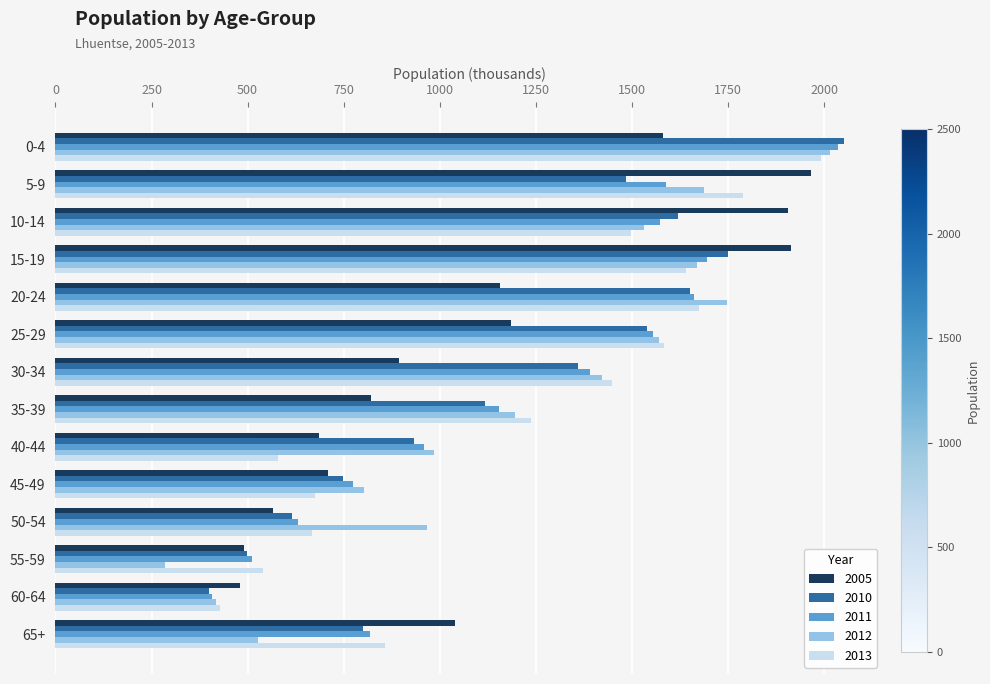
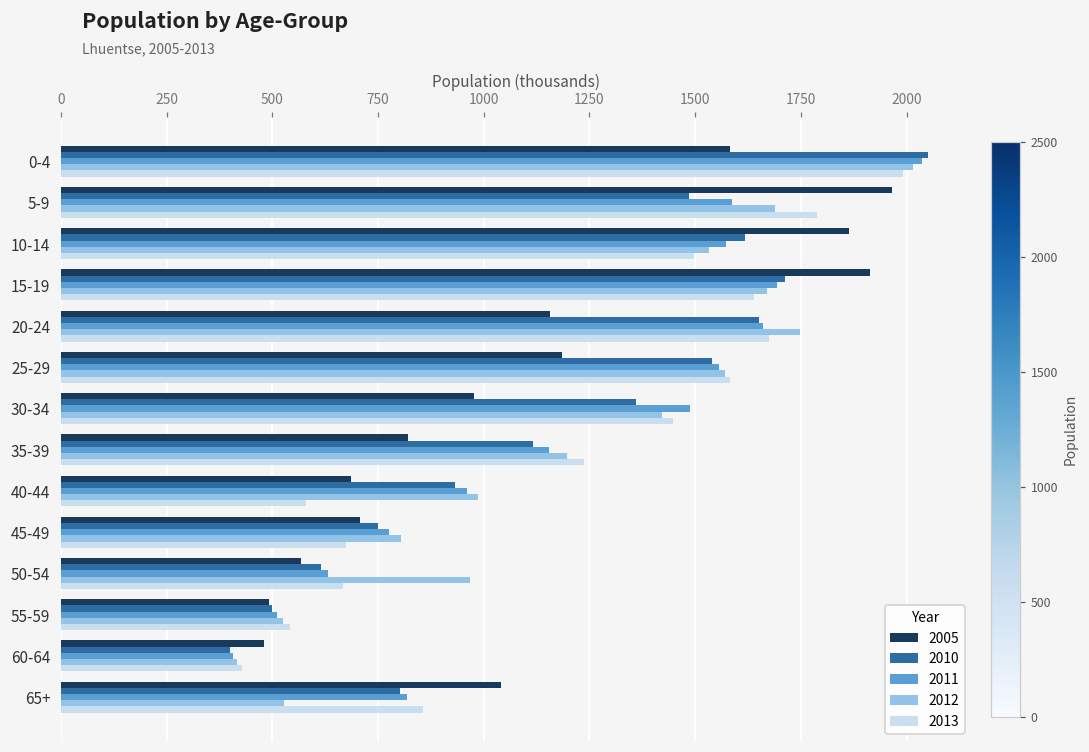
  {
    "2005": {
      "0-4": 1580,
      "5-9": 1970,
-     "10-14": 1910,
+     "10-14": 1860,
      "15-19": 1910,
      "20-24": 1160,
      "25-29": 1180,
-     "30-34": 890,
+     "30-34": 980,
      "35-39": 820,
      "40-44": 690,
      "45-49": 710,
      "50-54": 570,
      "55-59": 490,
      "60-64": 480,
      "65+": 1040
    },
    "2010": {
      "0-4": 2050,
      "5-9": 1490,
      "10-14": 1620,
-     "15-19": 1750,
+     "15-19": 1710,
      "20-24": 1650,
      "25-29": 1540,
      "30-34": 1360,
      "35-39": 1120,
      "40-44": 930,
      "45-49": 750,
      "50-54": 620,
      "55-59": 500,
      "60-64": 400,
      "65+": 800
    },
    "2011": {
      "0-4": 2040,
      "5-9": 1590,
      "10-14": 1570,
      "15-19": 1690,
      "20-24": 1660,
      "25-29": 1560,
-     "30-34": 1390,
+     "30-34": 1490,
      "35-39": 1160,
      "40-44": 960,
      "45-49": 780,
      "50-54": 630,
      "55-59": 510,
      "60-64": 410,
      "65+": 820
    },
    "2012": {
      "0-4": 2020,
      "5-9": 1690,
      "10-14": 1530,
      "15-19": 1670,
      "20-24": 1750,
      "25-29": 1570,
      "30-34": 1420,
      "35-39": 1200,
      "40-44": 990,
      "45-49": 800,
      "50-54": 970,
-     "55-59": 290,
+     "55-59": 530,
      "60-64": 420,
      "65+": 530
    },
    "2013": {
      "0-4": 1990,
      "5-9": 1790,
      "10-14": 1500,
      "15-19": 1640,
      "20-24": 1670,
      "25-29": 1580,
      "30-34": 1450,
      "35-39": 1240,
      "40-44": 580,
      "45-49": 680,
      "50-54": 670,
      "55-59": 540,
      "60-64": 430,
      "65+": 860
    }
  }
